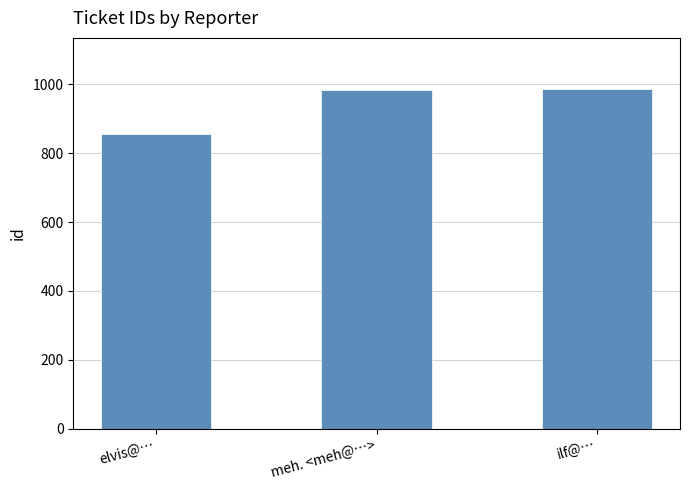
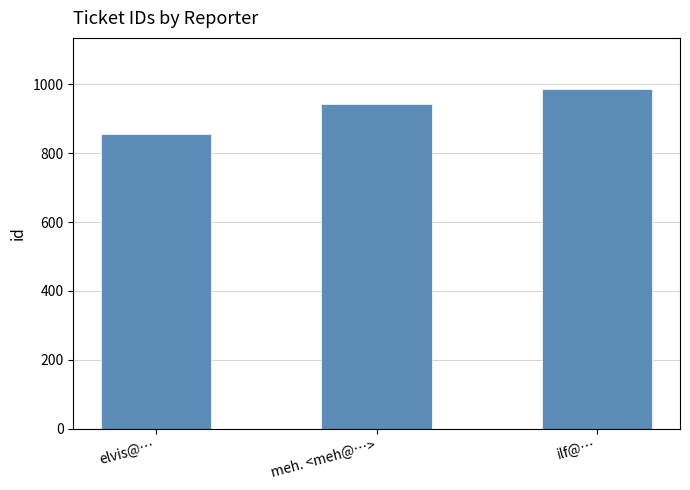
  {
    "elvis@…": 860,
-   "meh. <meh@…>": 980,
+   "meh. <meh@…>": 940,
    "ilf@…": 990
  }
